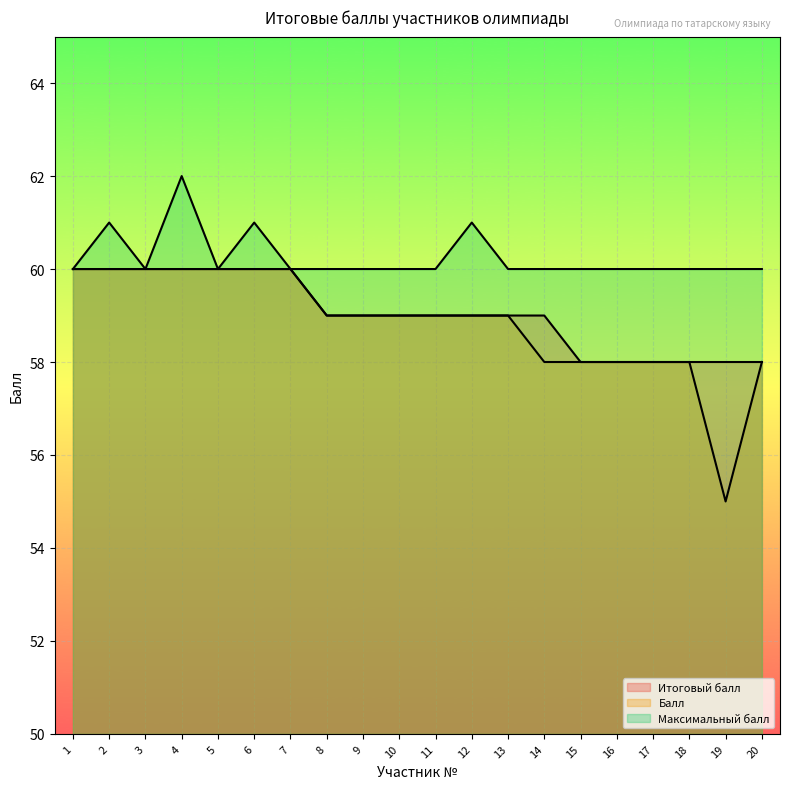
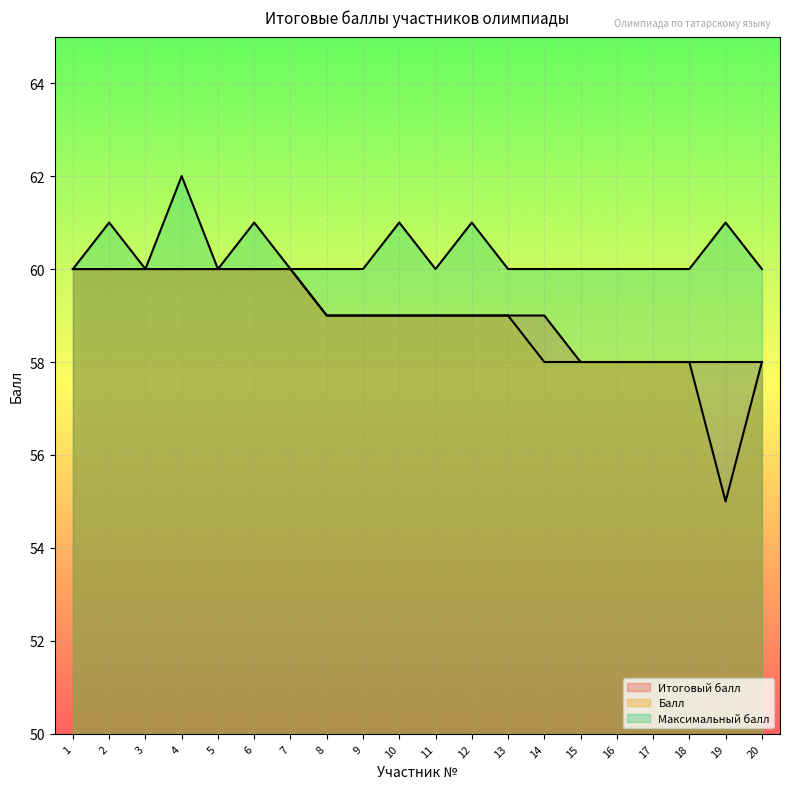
  {
    "Максимальный балл": {
      "2": 61,
      "4": 62,
      "6": 61,
      "8": 60,
      "9": 60,
-     "10": 60,
+     "10": 61,
      "11": 60,
      "12": 61,
      "13": 60,
      "14": 60,
      "15": 60,
      "16": 60,
      "17": 60,
      "18": 60,
-     "19": 60,
+     "19": 61,
      "20": 60
    }
  }
